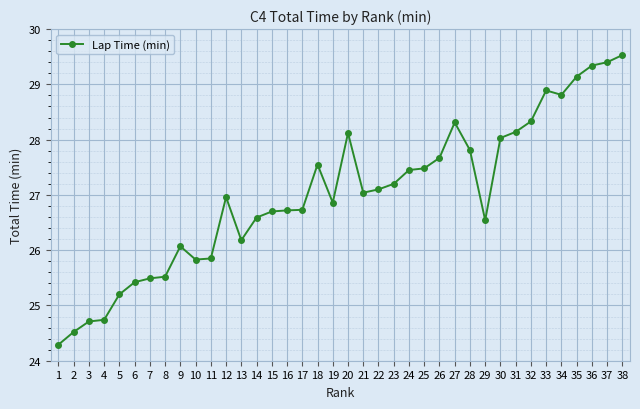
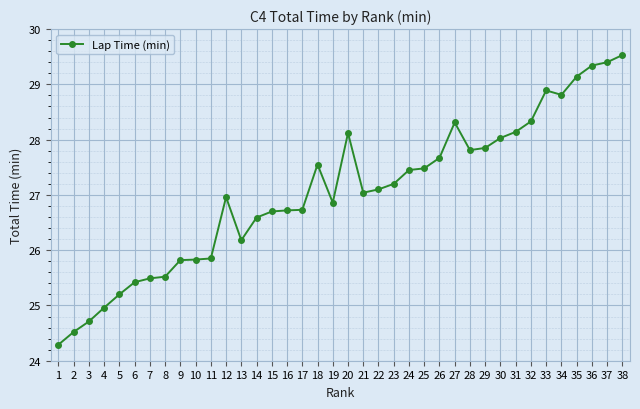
  {
    "1": 24.3,
    "2": 24.5,
    "3": 24.7,
-   "4": 24.7,
+   "4": 25.0,
    "5": 25.2,
    "6": 25.4,
    "7": 25.5,
    "8": 25.5,
-   "9": 26.1,
+   "9": 25.8,
    "10": 25.8,
    "11": 25.9,
    "12": 27.0,
    "13": 26.2,
    "14": 26.6,
    "15": 26.7,
    "16": 26.7,
    "17": 26.7,
    "18": 27.6,
    "19": 26.9,
    "20": 28.1,
    "21": 27.0,
    "22": 27.1,
    "23": 27.2,
    "24": 27.5,
    "25": 27.5,
    "26": 27.7,
    "27": 28.3,
    "28": 27.8,
-   "29": 26.5,
+   "29": 27.9,
    "30": 28.0,
    "31": 28.1,
    "32": 28.3,
    "33": 28.9,
    "34": 28.8,
    "35": 29.1,
    "36": 29.3,
    "37": 29.4,
    "38": 29.5
  }
